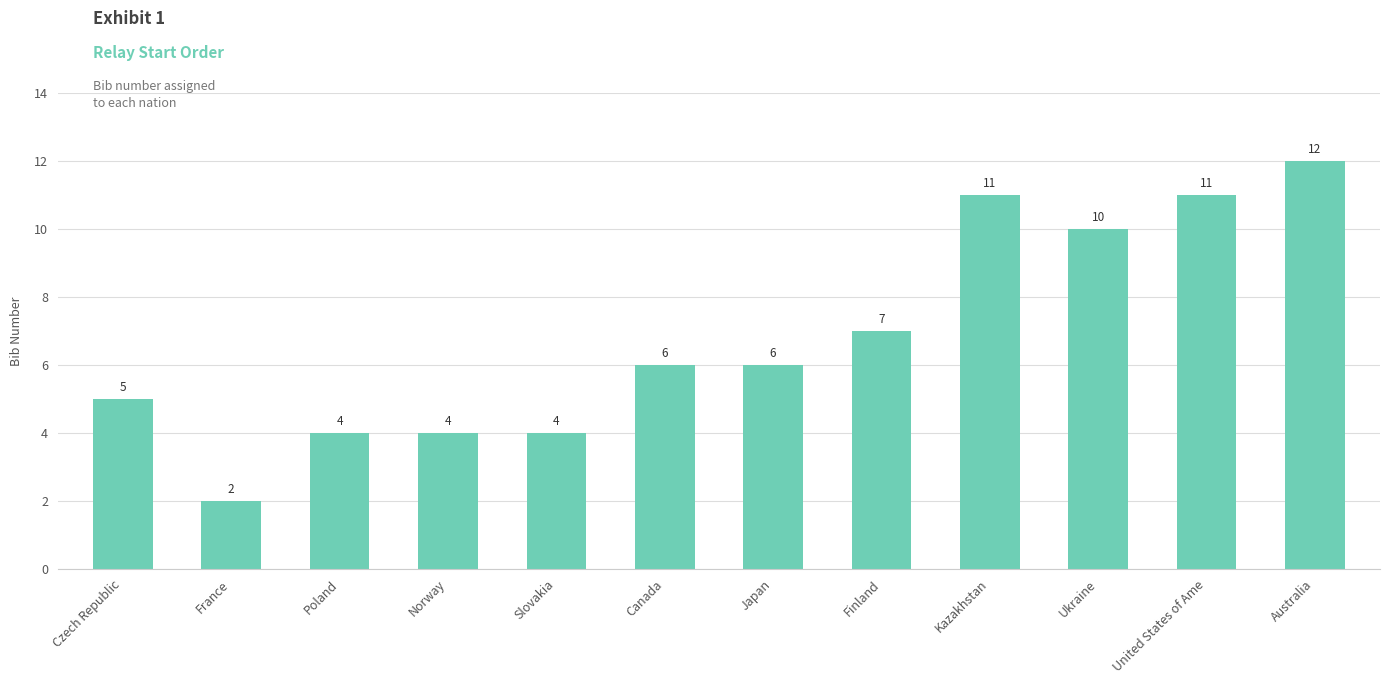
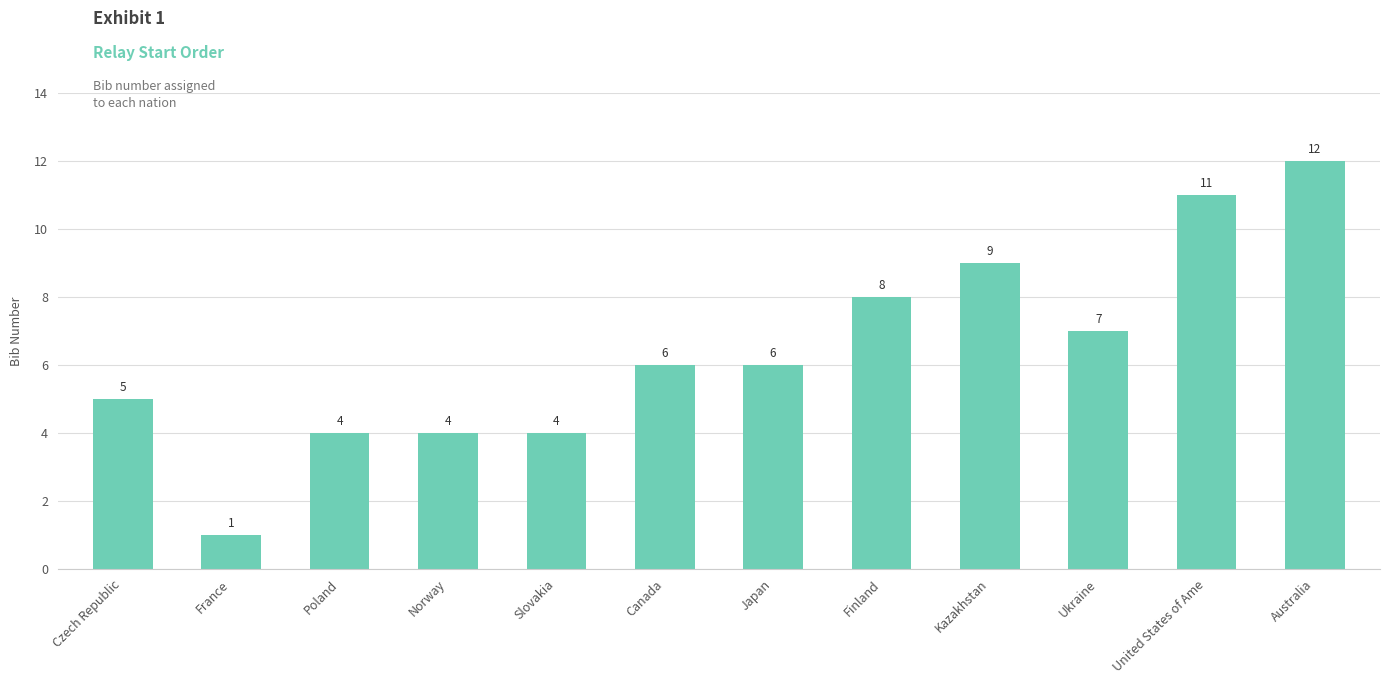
  {
    "Czech Republic": 5,
-   "France": 2,
+   "France": 1,
    "Poland": 4,
    "Norway": 4,
    "Slovakia": 4,
    "Canada": 6,
    "Japan": 6,
-   "Finland": 7,
-   "Kazakhstan": 11,
-   "Ukraine": 10,
+   "Finland": 8,
+   "Kazakhstan": 9,
+   "Ukraine": 7,
    "United States of Ame": 11,
    "Australia": 12
  }
